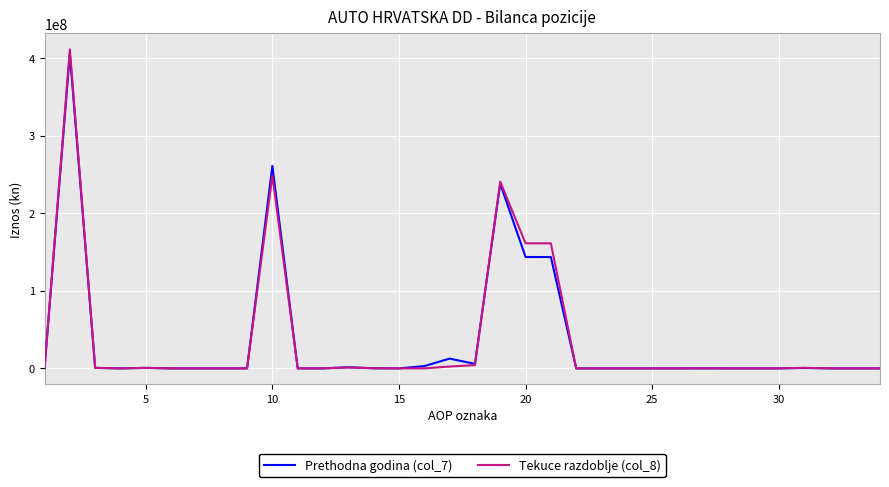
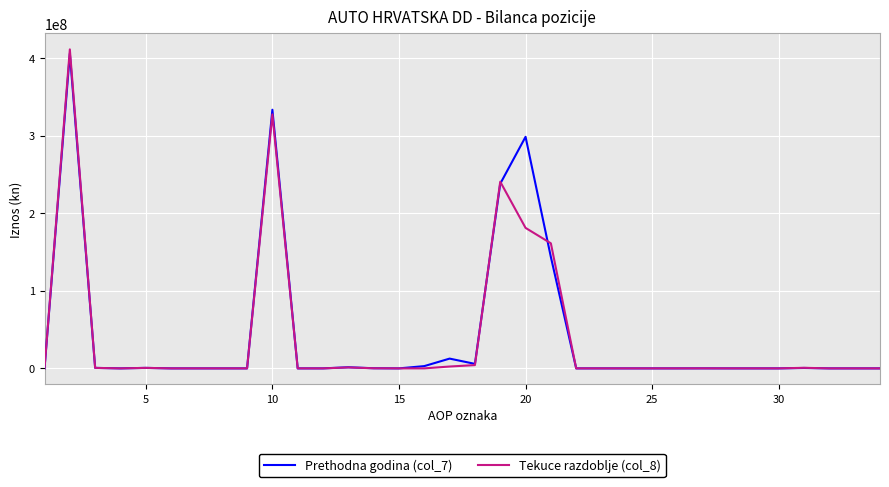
  {
    "Prethodna godina (col_7)": {
-     "10": 260000000,
-     "20": 140000000
+     "10": 330000000,
+     "20": 300000000
    },
    "Tekuce razdoblje (col_8)": {
-     "10": 250000000,
-     "20": 160000000
+     "10": 330000000,
+     "20": 180000000
    }
  }
